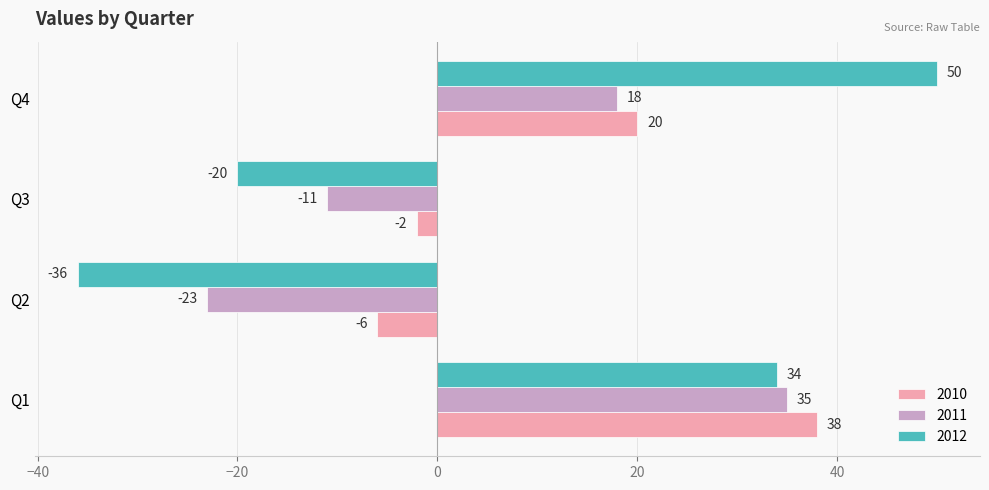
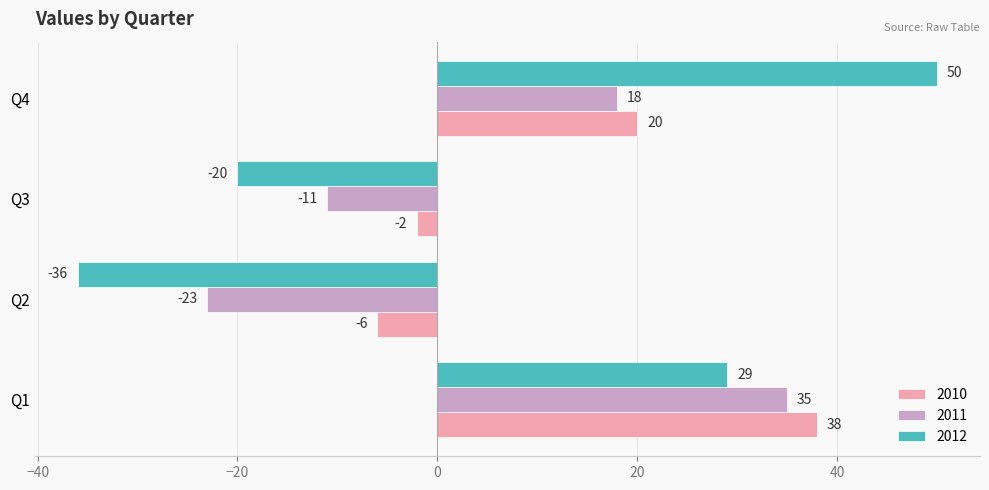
  {
    "2012": {
      "Q4": 50,
      "Q3": -20,
      "Q2": -36,
-     "Q1": 34
+     "Q1": 29
    }
  }
